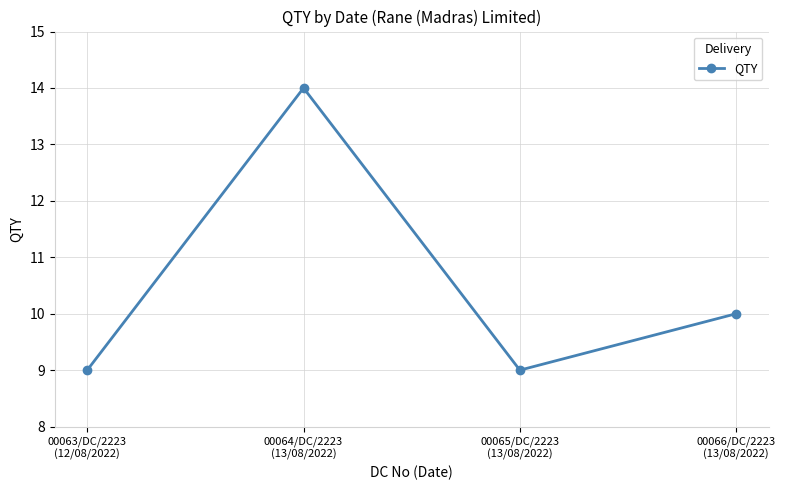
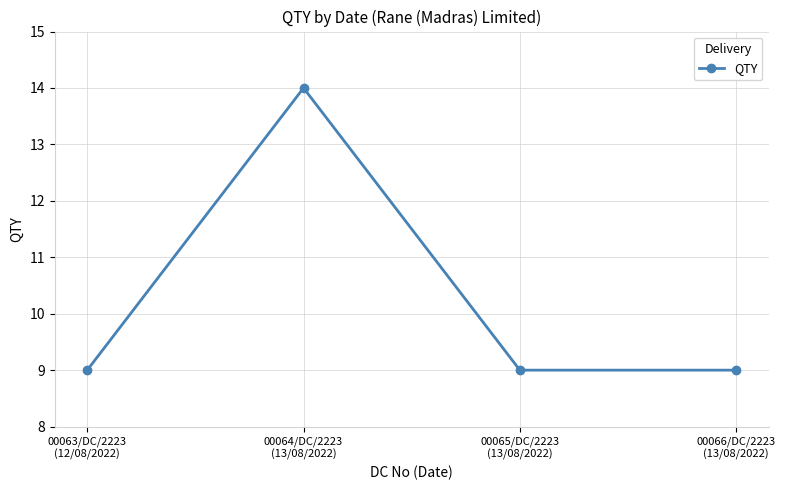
  {
    "00063/DC/2223 (12/08/2022)": 9,
    "00064/DC/2223 (13/08/2022)": 14,
    "00065/DC/2223 (13/08/2022)": 9,
-   "00066/DC/2223 (13/08/2022)": 10
+   "00066/DC/2223 (13/08/2022)": 9
  }
